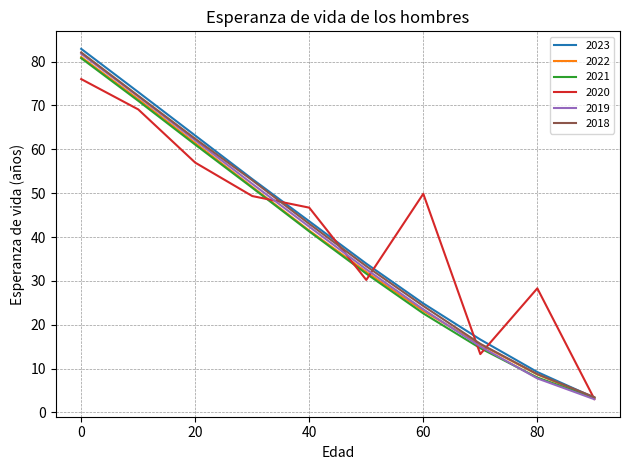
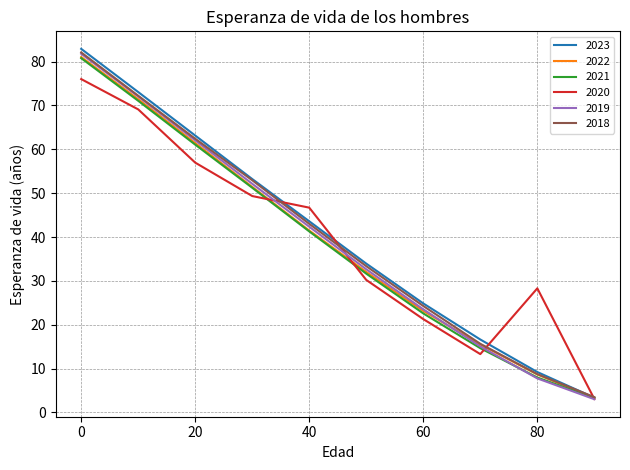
  {
    "2023": {
      "0": 83,
      "20": 63,
      "60": 25
    },
    "2020": {
      "0": 76,
      "20": 57,
      "40": 47,
-     "60": 50,
+     "60": 21,
      "80": 28
    },
    "2019": {
      "40": 42
    },
    "2018": {
      "60": 24
    }
  }
